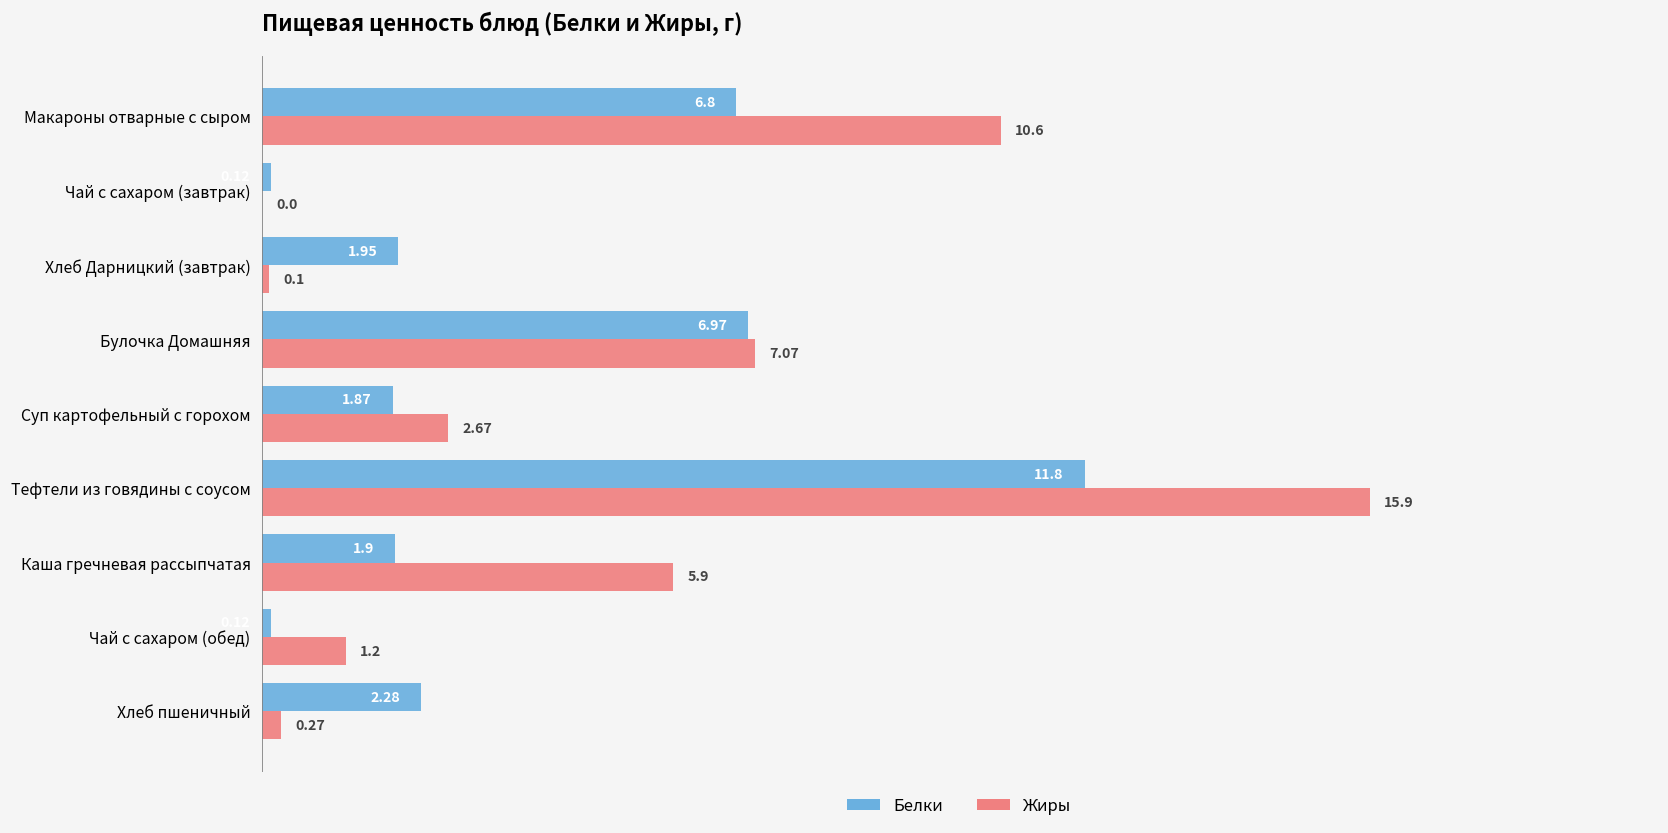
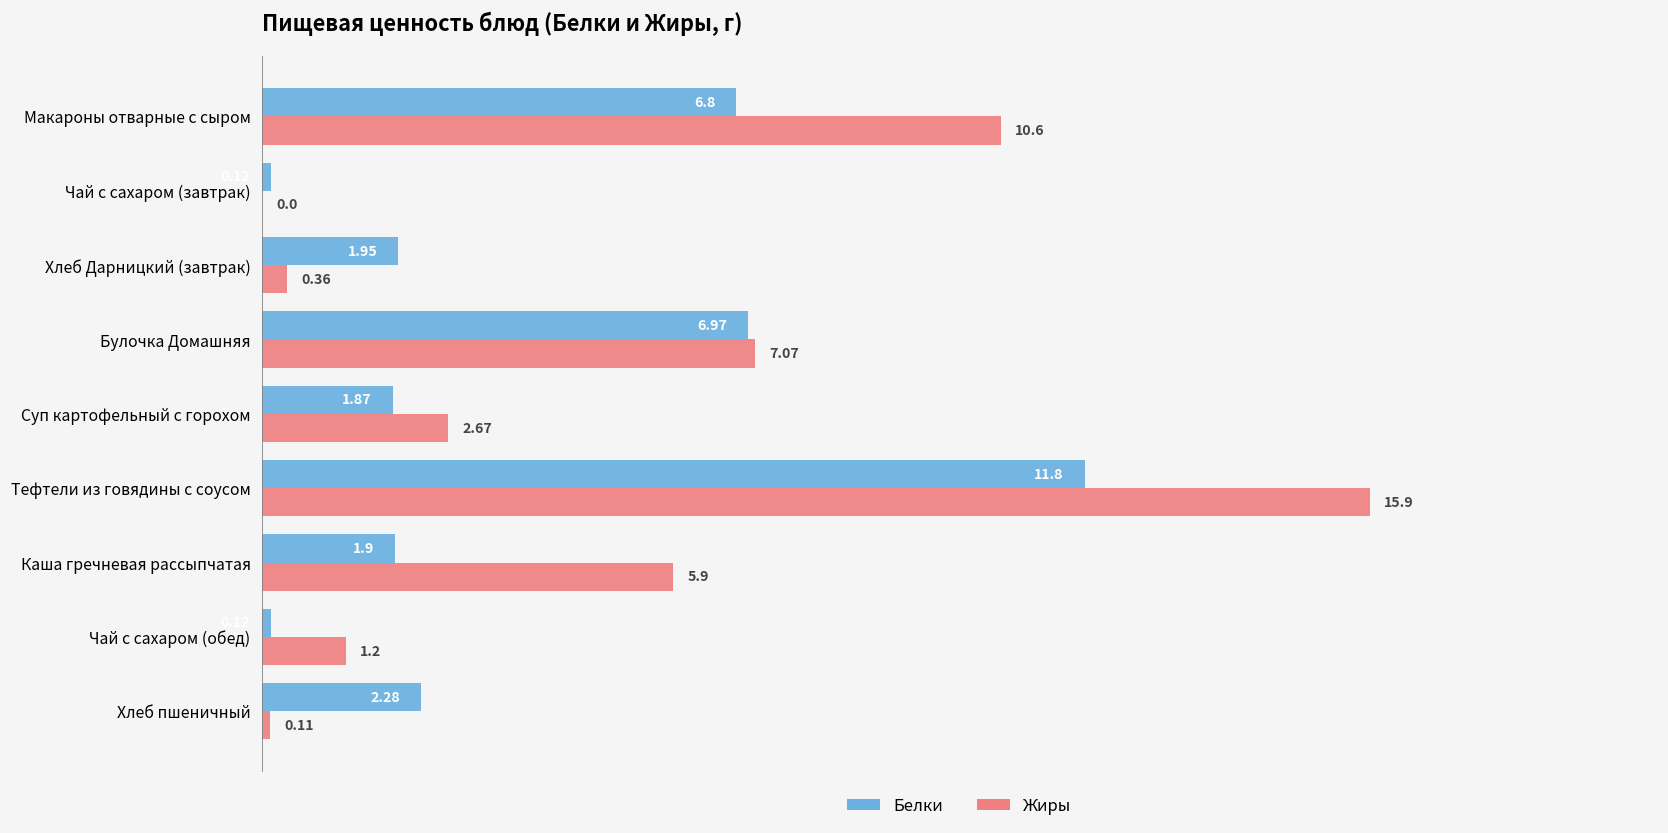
  {
    "Белки": {
      "Макароны отварные с сыром": 6.8,
      "Хлеб Дарницкий (завтрак)": 1.95,
      "Булочка Домашняя": 6.97,
      "Суп картофельный с горохом": 1.87,
      "Тефтели из говядины с соусом": 11.8,
      "Каша гречневая рассыпчатая": 1.9,
      "Хлеб пшеничный": 2.28
    },
    "Жиры": {
      "Макароны отварные с сыром": 10.6,
      "Чай с сахаром (завтрак)": 0.0,
-     "Хлеб Дарницкий (завтрак)": 0.1,
+     "Хлеб Дарницкий (завтрак)": 0.36,
      "Булочка Домашняя": 7.07,
      "Суп картофельный с горохом": 2.67,
      "Тефтели из говядины с соусом": 15.9,
      "Каша гречневая рассыпчатая": 5.9,
      "Чай с сахаром (обед)": 1.2,
-     "Хлеб пшеничный": 0.27
+     "Хлеб пшеничный": 0.11
    }
  }
